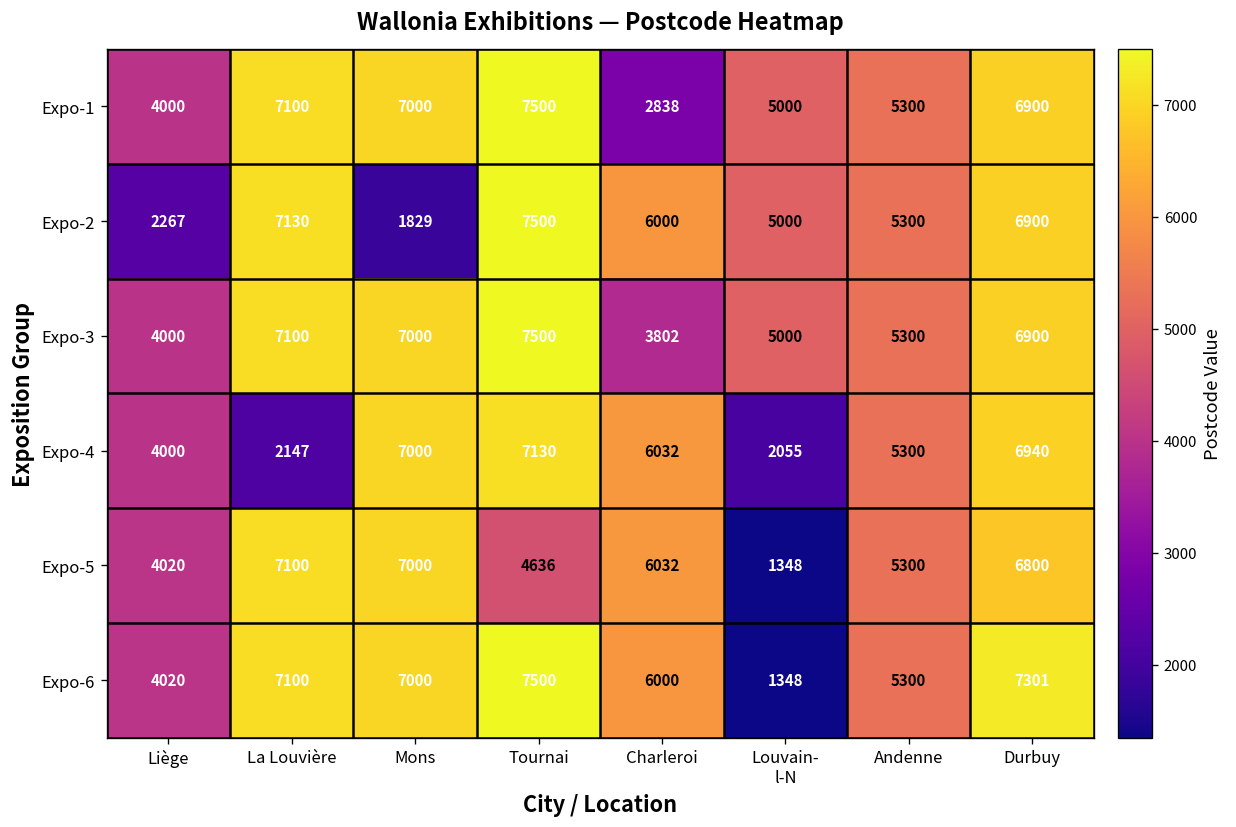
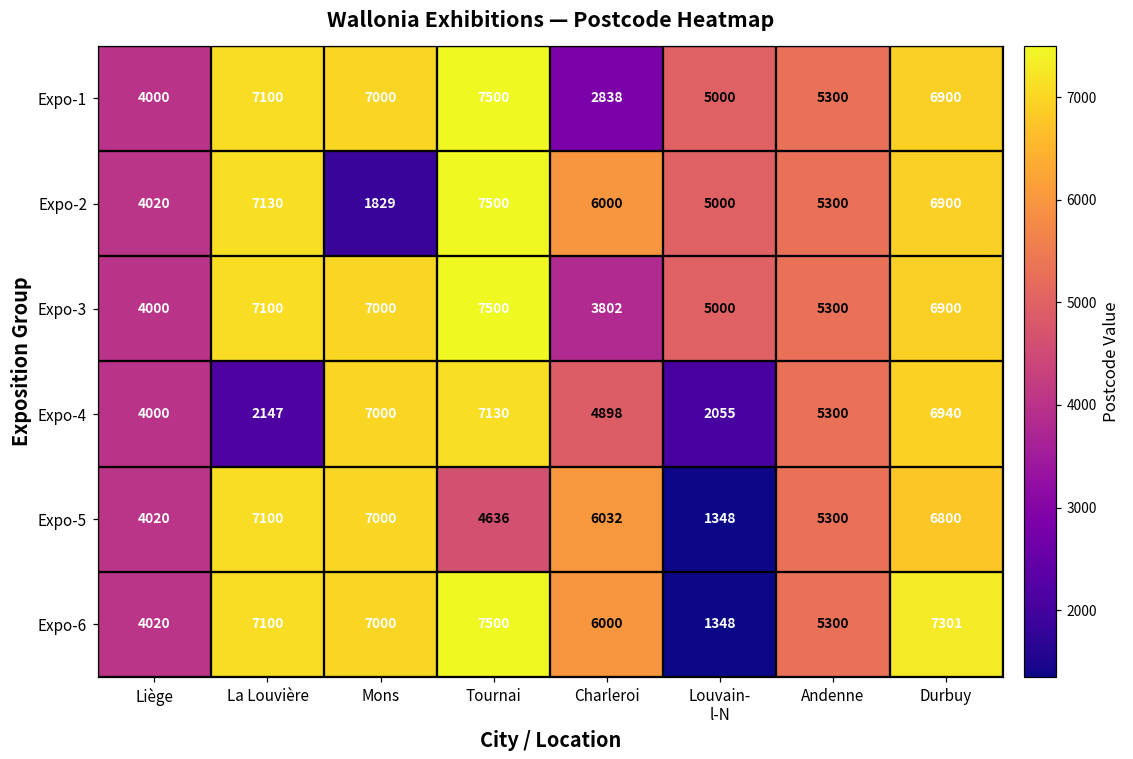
  {
    "Expo-1": {
      "Liège": 4000,
      "La Louvière": 7100,
      "Mons": 7000,
      "Tournai": 7500,
      "Charleroi": 2838,
      "Louvain- l-N": 5000,
      "Andenne": 5300,
      "Durbuy": 6900
    },
    "Expo-2": {
-     "Liège": 2267,
+     "Liège": 4020,
      "La Louvière": 7130,
      "Mons": 1829,
      "Tournai": 7500,
      "Charleroi": 6000,
      "Louvain- l-N": 5000,
      "Andenne": 5300,
      "Durbuy": 6900
    },
    "Expo-3": {
      "Liège": 4000,
      "La Louvière": 7100,
      "Mons": 7000,
      "Tournai": 7500,
      "Charleroi": 3802,
      "Louvain- l-N": 5000,
      "Andenne": 5300,
      "Durbuy": 6900
    },
    "Expo-4": {
      "Liège": 4000,
      "La Louvière": 2147,
      "Mons": 7000,
      "Tournai": 7130,
-     "Charleroi": 6032,
+     "Charleroi": 4898,
      "Louvain- l-N": 2055,
      "Andenne": 5300,
      "Durbuy": 6940
    },
    "Expo-5": {
      "Liège": 4020,
      "La Louvière": 7100,
      "Mons": 7000,
      "Tournai": 4636,
      "Charleroi": 6032,
      "Louvain- l-N": 1348,
      "Andenne": 5300,
      "Durbuy": 6800
    },
    "Expo-6": {
      "Liège": 4020,
      "La Louvière": 7100,
      "Mons": 7000,
      "Tournai": 7500,
      "Charleroi": 6000,
      "Louvain- l-N": 1348,
      "Andenne": 5300,
      "Durbuy": 7301
    }
  }
